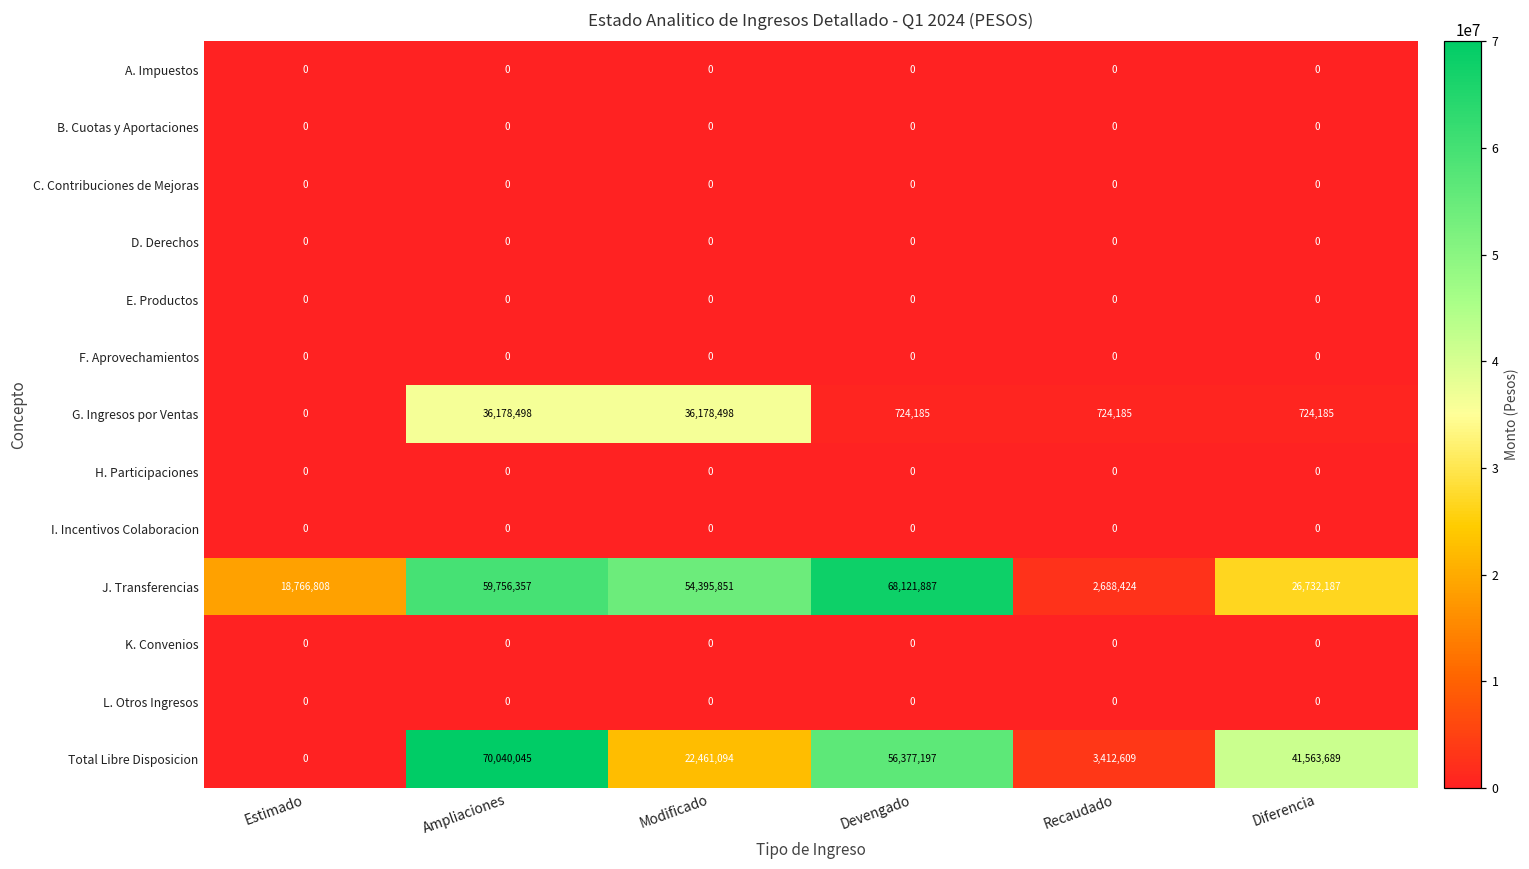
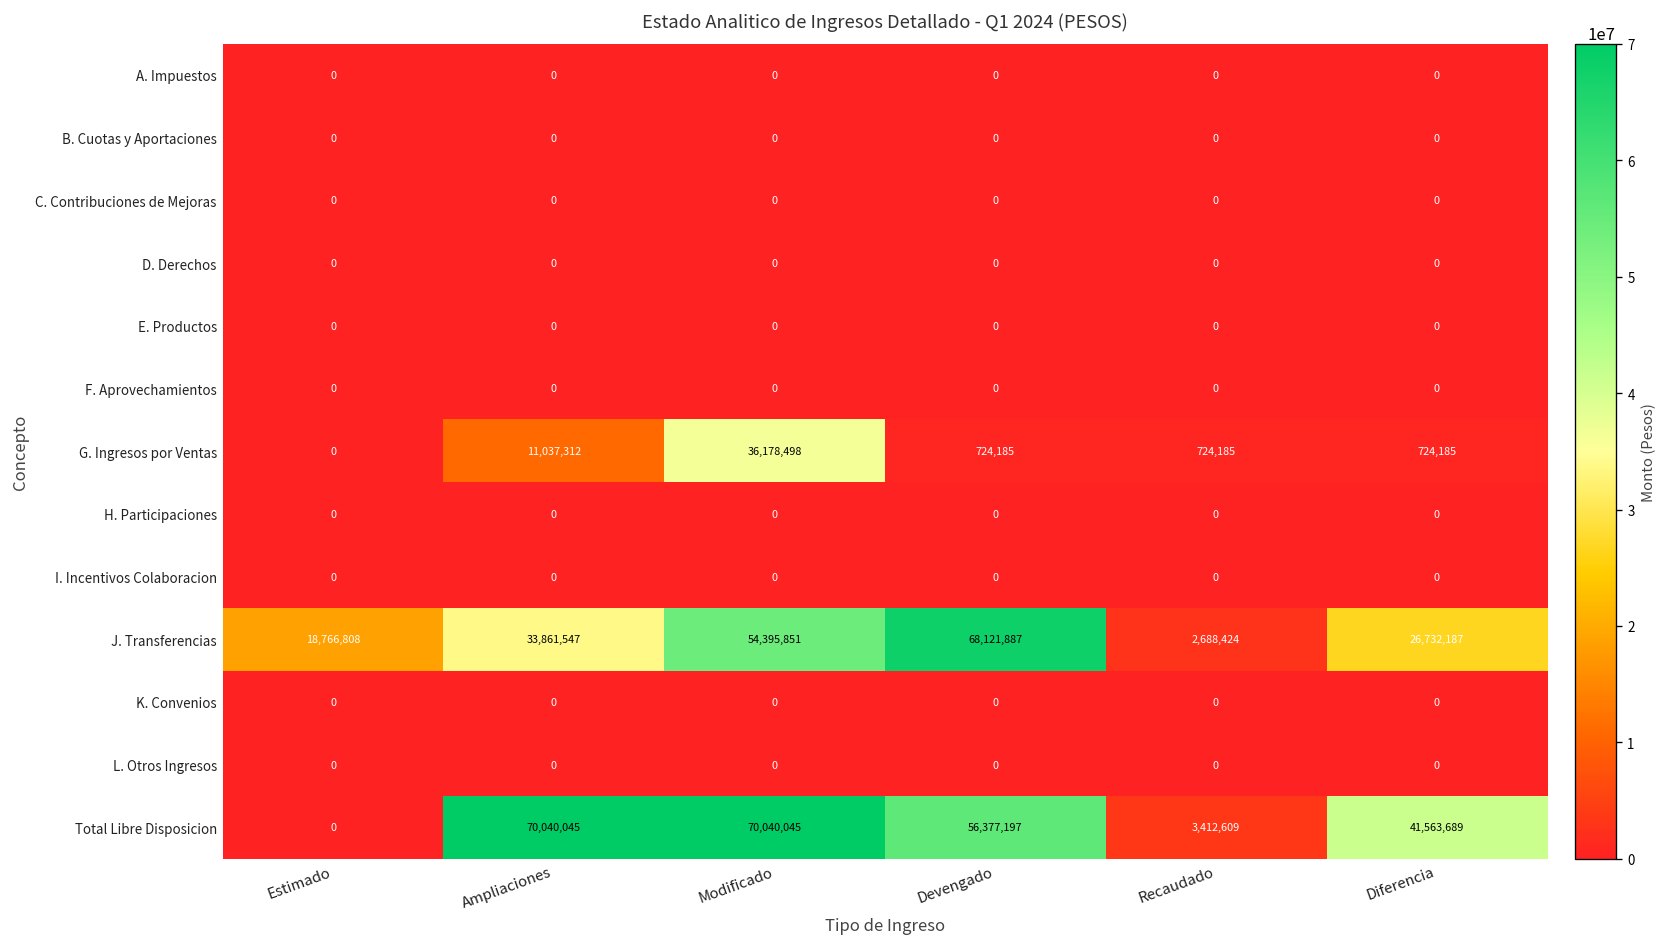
  {
    "A. Impuestos": {
      "Estimado": "0",
      "Ampliaciones": "0",
      "Modificado": "0",
      "Devengado": "0",
      "Recaudado": "0",
      "Diferencia": "0"
    },
    "B. Cuotas y Aportaciones": {
      "Estimado": "0",
      "Ampliaciones": "0",
      "Modificado": "0",
      "Devengado": "0",
      "Recaudado": "0",
      "Diferencia": "0"
    },
    "C. Contribuciones de Mejoras": {
      "Estimado": "0",
      "Ampliaciones": "0",
      "Modificado": "0",
      "Devengado": "0",
      "Recaudado": "0",
      "Diferencia": "0"
    },
    "D. Derechos": {
      "Estimado": "0",
      "Ampliaciones": "0",
      "Modificado": "0",
      "Devengado": "0",
      "Recaudado": "0",
      "Diferencia": "0"
    },
    "E. Productos": {
      "Estimado": "0",
      "Ampliaciones": "0",
      "Modificado": "0",
      "Devengado": "0",
      "Recaudado": "0",
      "Diferencia": "0"
    },
    "F. Aprovechamientos": {
      "Estimado": "0",
      "Ampliaciones": "0",
      "Modificado": "0",
      "Devengado": "0",
      "Recaudado": "0",
      "Diferencia": "0"
    },
    "G. Ingresos por Ventas": {
      "Estimado": "0",
-     "Ampliaciones": "36,178,498",
+     "Ampliaciones": "11,037,312",
      "Modificado": "36,178,498",
      "Devengado": "724,185",
      "Recaudado": "724,185",
      "Diferencia": "724,185"
    },
    "H. Participaciones": {
      "Estimado": "0",
      "Ampliaciones": "0",
      "Modificado": "0",
      "Devengado": "0",
      "Recaudado": "0",
      "Diferencia": "0"
    },
    "I. Incentivos Colaboracion": {
      "Estimado": "0",
      "Ampliaciones": "0",
      "Modificado": "0",
      "Devengado": "0",
      "Recaudado": "0",
      "Diferencia": "0"
    },
    "J. Transferencias": {
      "Estimado": "18,766,808",
-     "Ampliaciones": "59,756,357",
+     "Ampliaciones": "33,861,547",
      "Modificado": "54,395,851",
      "Devengado": "68,121,887",
      "Recaudado": "2,688,424",
      "Diferencia": "26,732,187"
    },
    "K. Convenios": {
      "Estimado": "0",
      "Ampliaciones": "0",
      "Modificado": "0",
      "Devengado": "0",
      "Recaudado": "0",
      "Diferencia": "0"
    },
    "L. Otros Ingresos": {
      "Estimado": "0",
      "Ampliaciones": "0",
      "Modificado": "0",
      "Devengado": "0",
      "Recaudado": "0",
      "Diferencia": "0"
    },
    "Total Libre Disposicion": {
      "Estimado": "0",
      "Ampliaciones": "70,040,045",
-     "Modificado": "22,461,094",
+     "Modificado": "70,040,045",
      "Devengado": "56,377,197",
      "Recaudado": "3,412,609",
      "Diferencia": "41,563,689"
    }
  }
